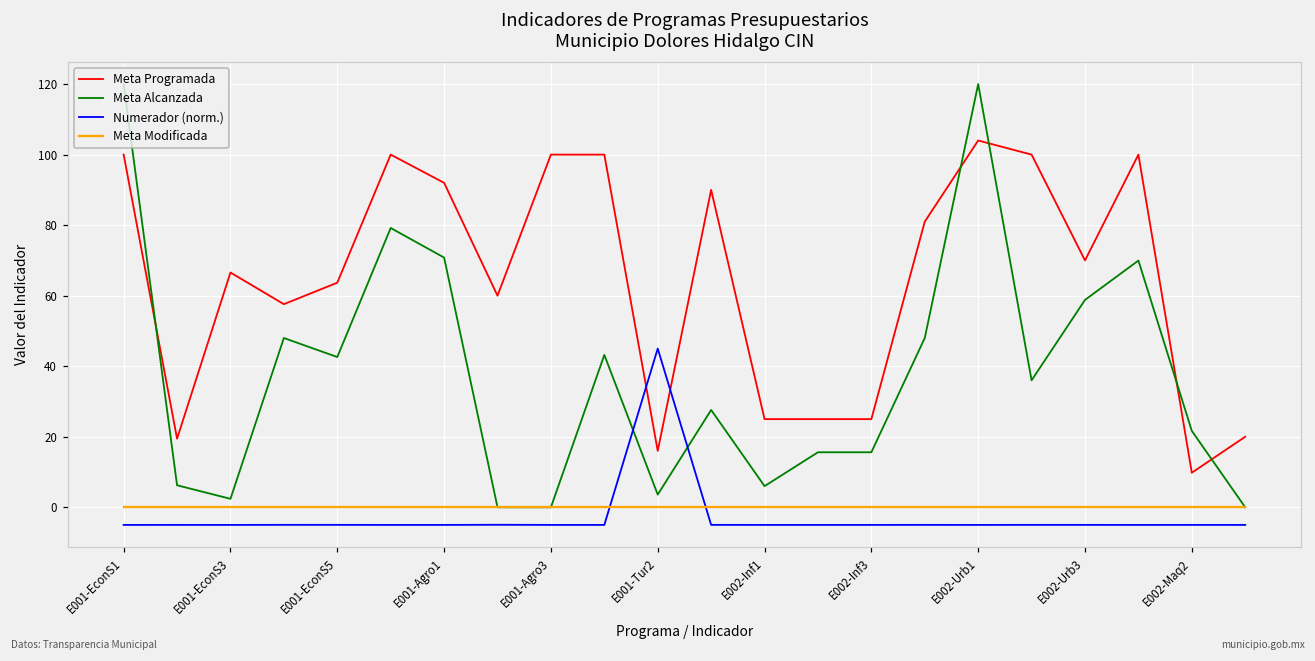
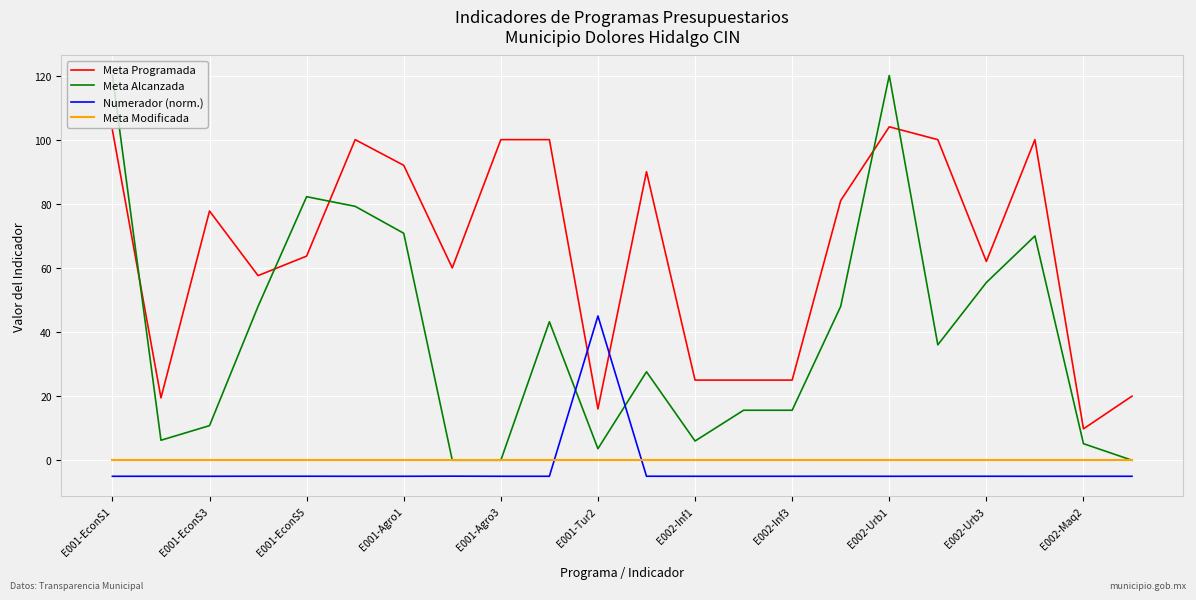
  {
    "Meta Programada": {
-     "E001-EconS1": 100,
-     "E001-EconS3": 67,
+     "E001-EconS1": 103,
+     "E001-EconS3": 78,
      "E001-EconS5": 64,
      "E001-Agro1": 92,
      "E001-Agro3": 100,
      "E001-Tur2": 16,
      "E002-Inf1": 25,
      "E002-Inf3": 25,
      "E002-Urb1": 104,
-     "E002-Urb3": 70,
+     "E002-Urb3": 62,
      "E002-Maq2": 10
    },
    "Meta Alcanzada": {
-     "E001-EconS3": 2,
-     "E001-EconS5": 43,
+     "E001-EconS3": 11,
+     "E001-EconS5": 82,
      "E001-Agro1": 71,
      "E001-Tur2": 4,
      "E002-Inf1": 6,
      "E002-Inf3": 16,
      "E002-Urb1": 120,
-     "E002-Urb3": 59,
-     "E002-Maq2": 22
+     "E002-Urb3": 55,
+     "E002-Maq2": 5
    },
    "Numerador (norm.)": {
      "E001-EconS1": -5,
      "E001-EconS3": -5,
      "E001-EconS5": -5,
      "E001-Agro1": -5,
      "E001-Agro3": -5,
      "E001-Tur2": 45,
      "E002-Inf1": -5,
      "E002-Inf3": -5,
      "E002-Urb1": -5,
      "E002-Urb3": -5,
      "E002-Maq2": -5
    },
    "Meta Modificada": {
      "E001-EconS1": 0,
      "E001-EconS3": 0,
      "E001-EconS5": 0,
      "E001-Agro1": 0,
      "E001-Tur2": 0,
      "E002-Inf1": 0,
      "E002-Inf3": 0,
      "E002-Urb1": 0,
      "E002-Urb3": 0,
      "E002-Maq2": 0
    }
  }
